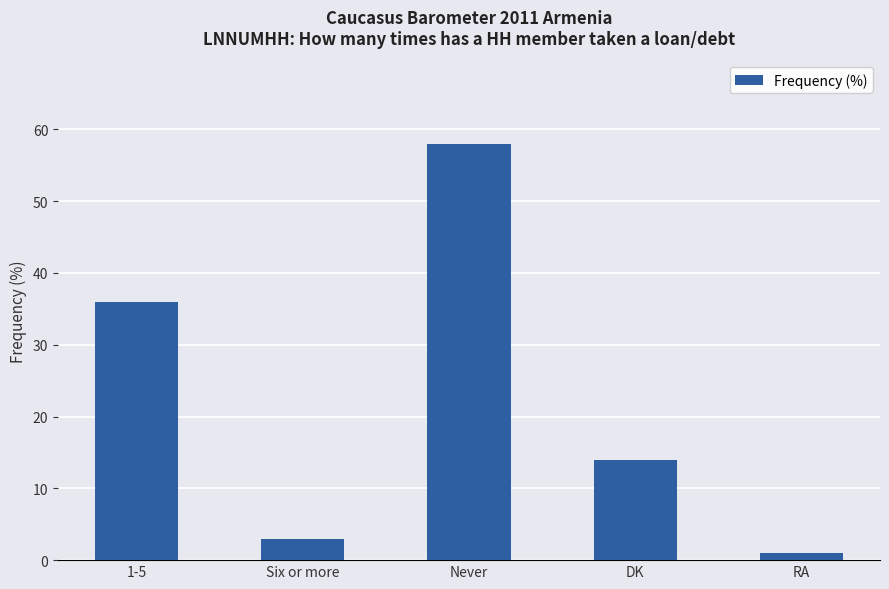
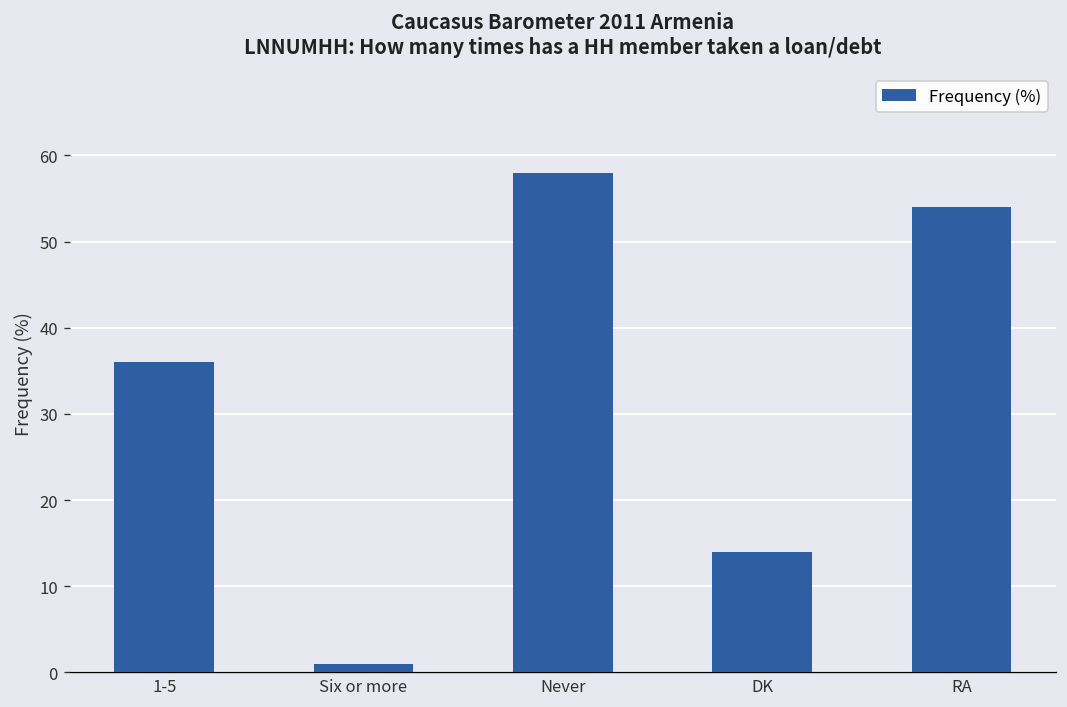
  {
    "1-5": 36,
-   "Six or more": 3,
+   "Six or more": 1,
    "Never": 58,
    "DK": 14,
-   "RA": 1
+   "RA": 54
  }
